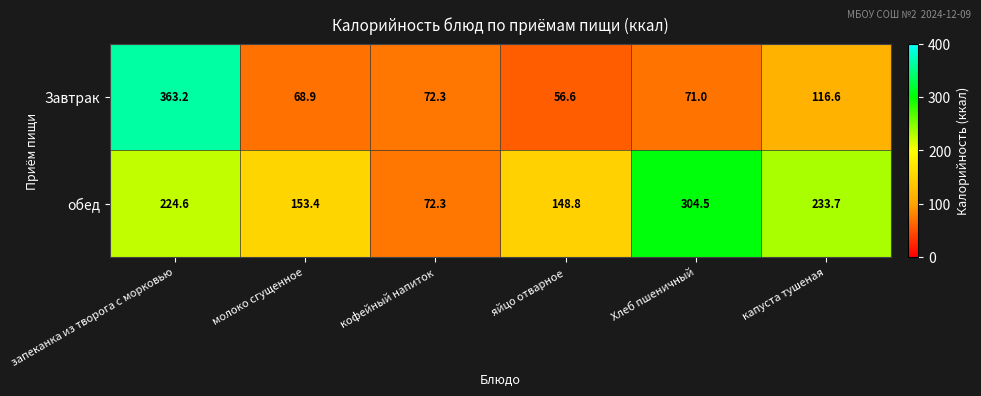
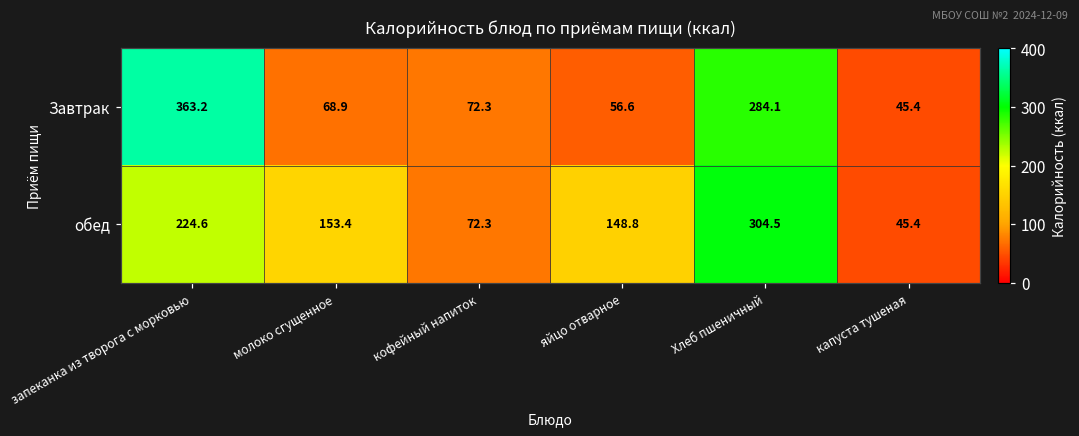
  {
    "Завтрак": {
      "запеканка из творога с морковью": 363.2,
      "молоко сгущенное": 68.9,
      "кофейный напиток": 72.3,
      "яйцо отварное": 56.6,
-     "Хлеб пшеничный": 71.0,
-     "капуста тушеная": 116.6
+     "Хлеб пшеничный": 284.1,
+     "капуста тушеная": 45.4
    },
    "обед": {
      "запеканка из творога с морковью": 224.6,
      "молоко сгущенное": 153.4,
      "кофейный напиток": 72.3,
      "яйцо отварное": 148.8,
      "Хлеб пшеничный": 304.5,
-     "капуста тушеная": 233.7
+     "капуста тушеная": 45.4
    }
  }
